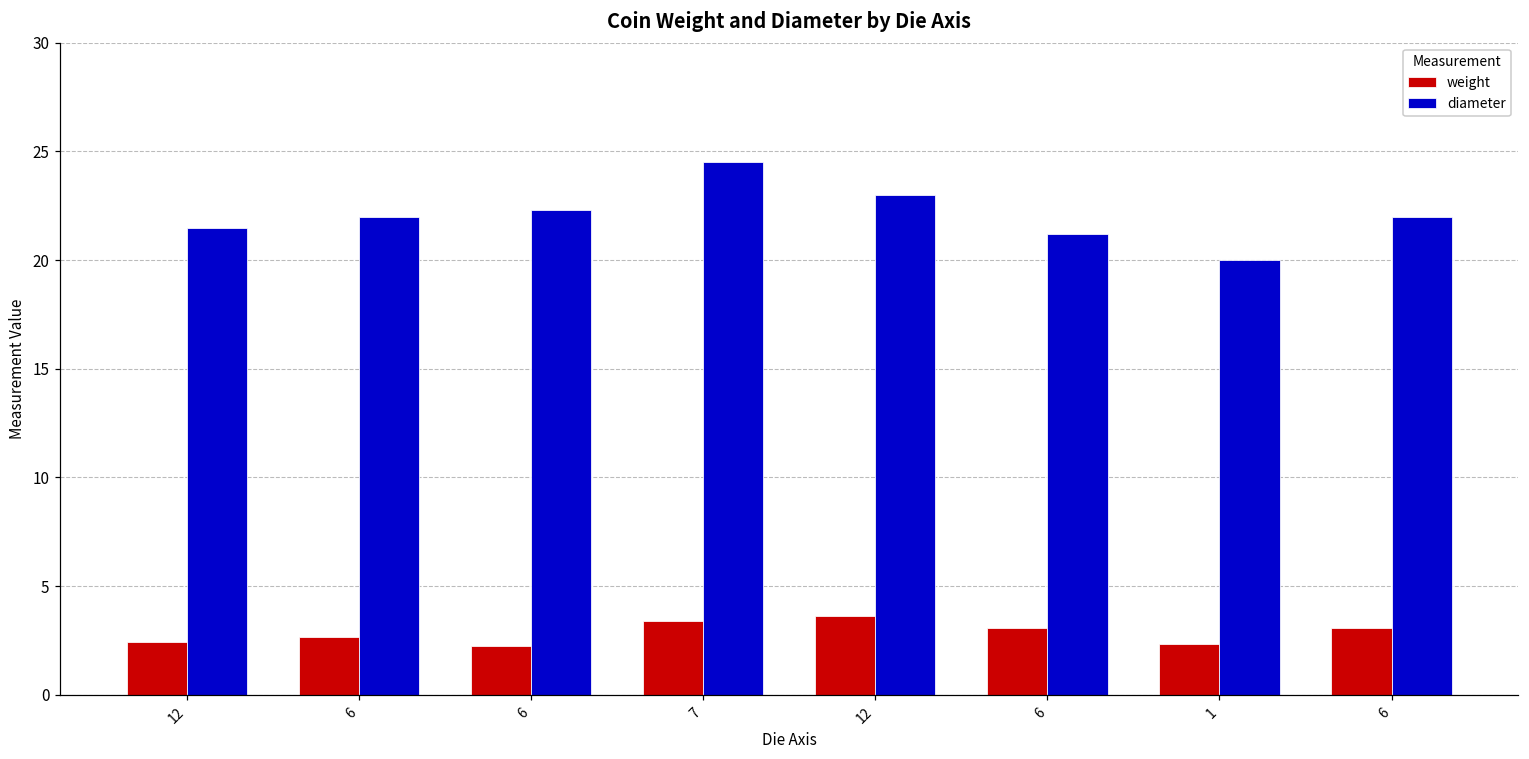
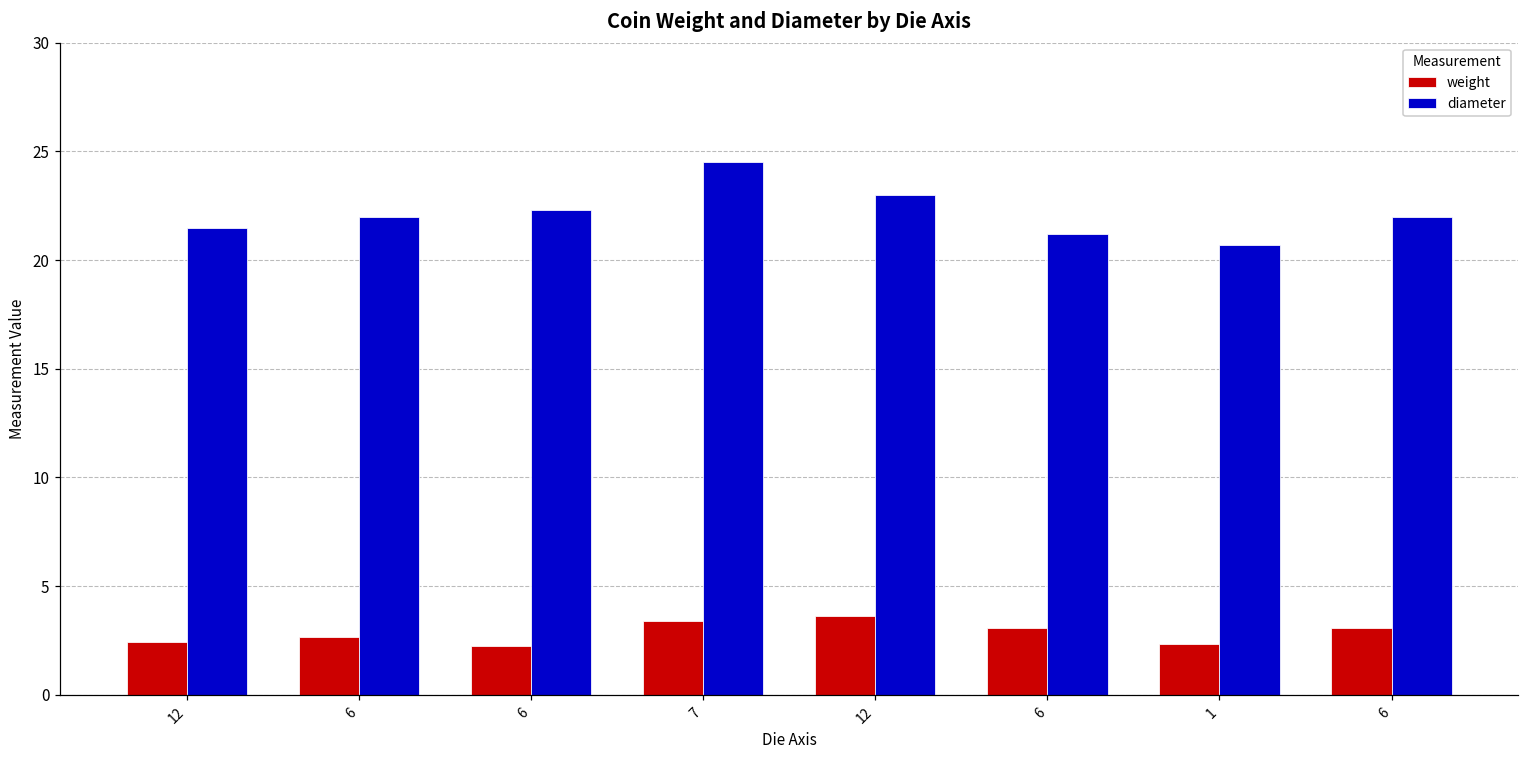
  {
    "weight": {
      "7": 3.4,
      "1": 2.4
    },
    "diameter": {
      "7": 24.5,
-     "1": 20.0
+     "1": 20.7
    }
  }
